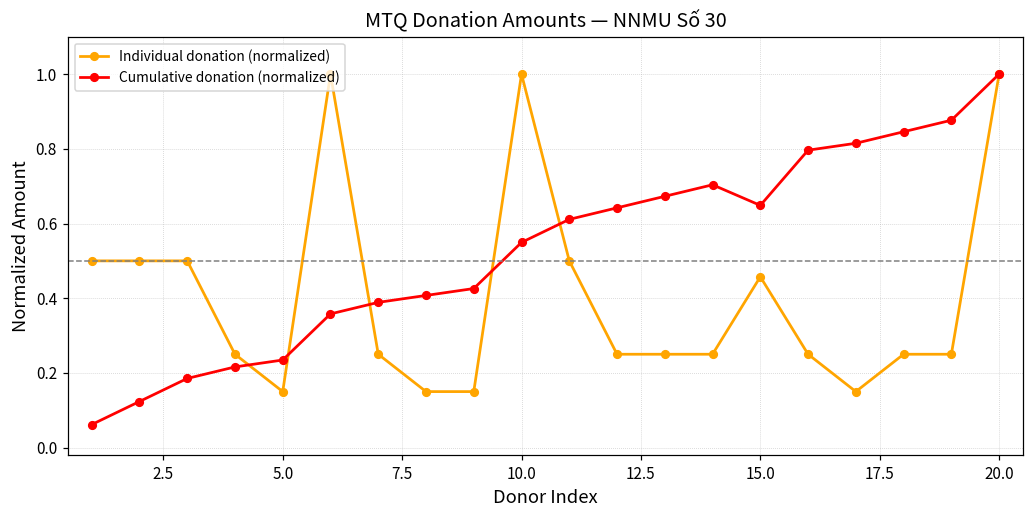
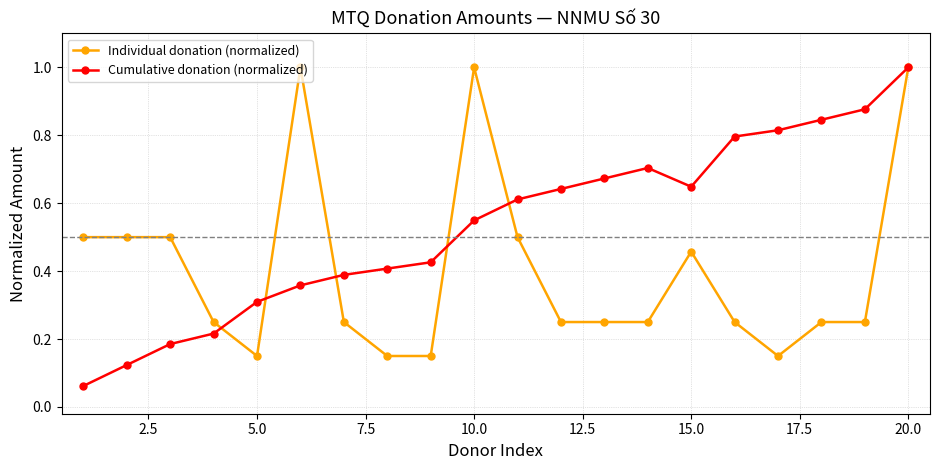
  {
    "Individual donation (normalized)": {
      "5.0": 0.15,
      "10.0": 1.00,
      "15.0": 0.46
    },
    "Cumulative donation (normalized)": {
-     "5.0": 0.23,
+     "5.0": 0.31,
      "10.0": 0.55,
      "15.0": 0.65
    }
  }
